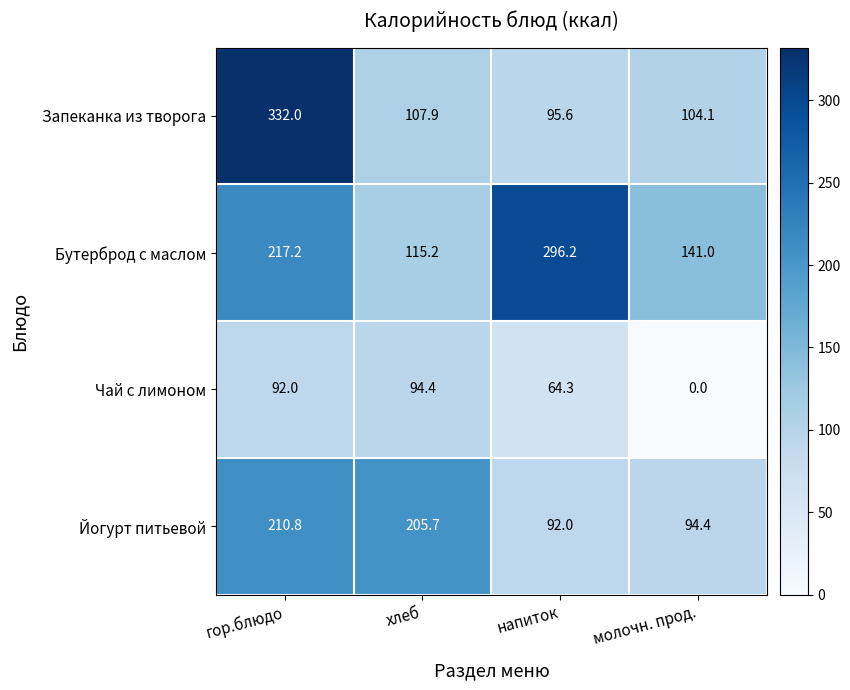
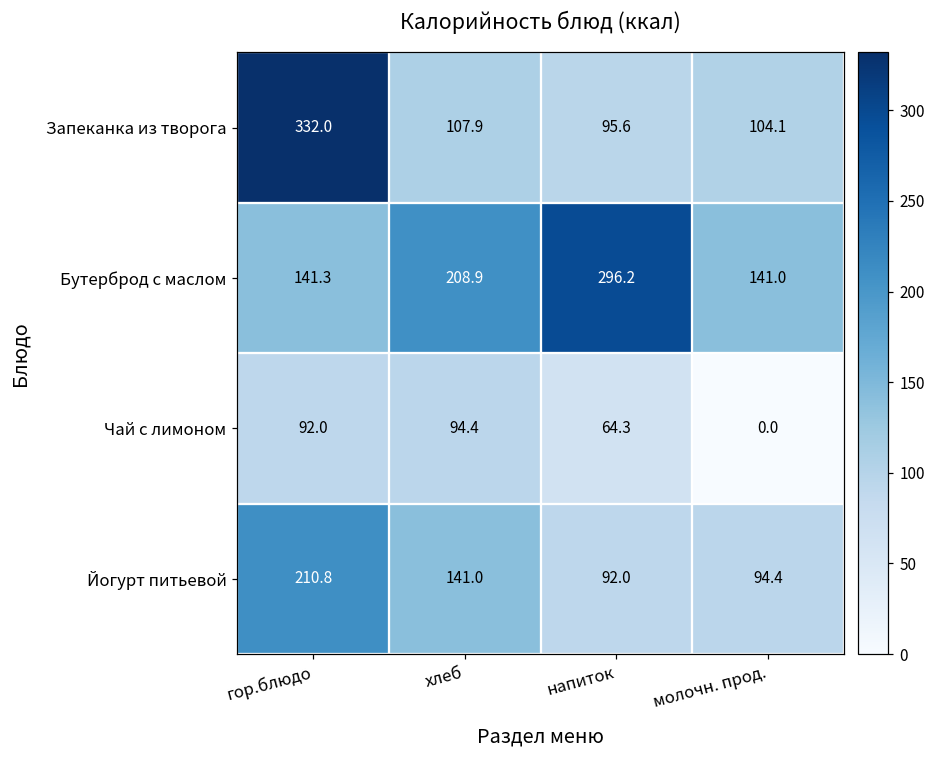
  {
    "Запеканка из творога": {
      "гор.блюдо": 332.0,
      "хлеб": 107.9,
      "напиток": 95.6,
      "молочн. прод.": 104.1
    },
    "Бутерброд с маслом": {
-     "гор.блюдо": 217.2,
-     "хлеб": 115.2,
+     "гор.блюдо": 141.3,
+     "хлеб": 208.9,
      "напиток": 296.2,
      "молочн. прод.": 141.0
    },
    "Чай с лимоном": {
      "гор.блюдо": 92.0,
      "хлеб": 94.4,
      "напиток": 64.3,
      "молочн. прод.": 0.0
    },
    "Йогурт питьевой": {
      "гор.блюдо": 210.8,
-     "хлеб": 205.7,
+     "хлеб": 141.0,
      "напиток": 92.0,
      "молочн. прод.": 94.4
    }
  }
